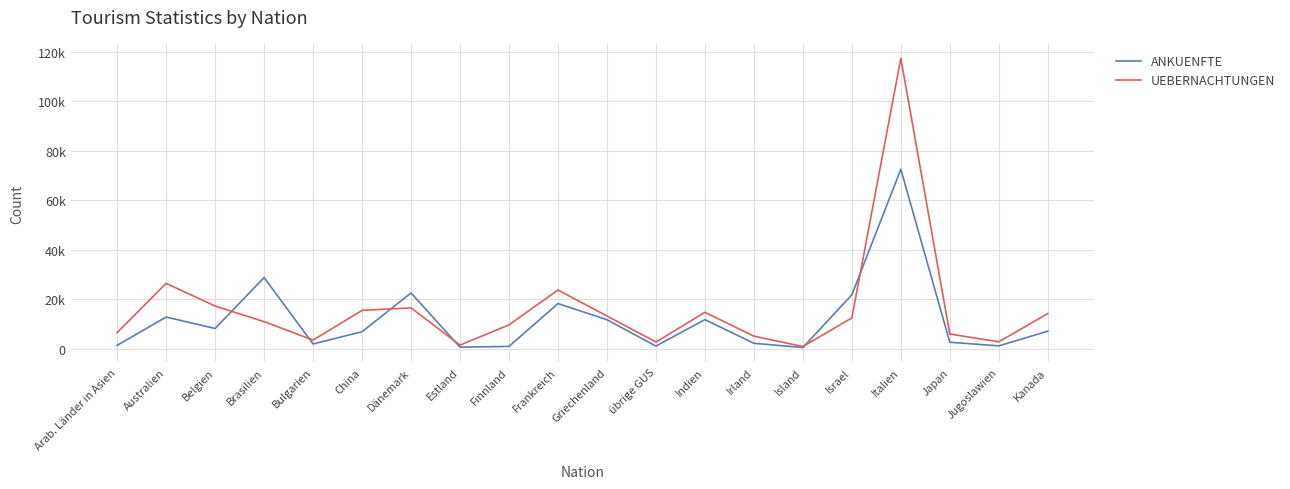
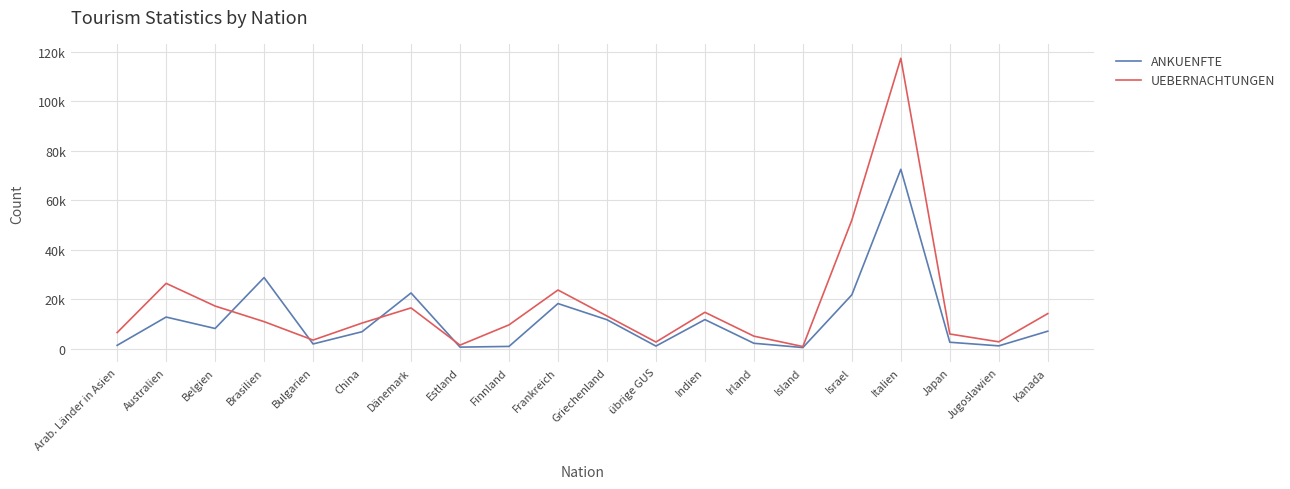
  {
    "ANKUENFTE": {
      "Arab. Länder in Asien": 1000,
      "Australien": 13000,
      "Belgien": 8000,
      "Brasilien": 29000,
      "Bulgarien": 2000,
      "China": 7000,
      "Dänemark": 23000,
      "Finnland": 1000,
      "Frankreich": 18000,
      "Griechenland": 12000,
      "übrige GUS": 1000,
      "Indien": 12000,
      "Irland": 2000,
      "Israel": 22000,
      "Italien": 73000,
      "Japan": 3000,
      "Jugoslawien": 1000,
      "Kanada": 7000
    },
    "UEBERNACHTUNGEN": {
      "Arab. Länder in Asien": 7000,
      "Australien": 26000,
      "Belgien": 17000,
      "Brasilien": 11000,
      "Bulgarien": 4000,
-     "China": 16000,
+     "China": 10000,
      "Dänemark": 17000,
      "Finnland": 10000,
      "Frankreich": 24000,
      "Griechenland": 13000,
      "übrige GUS": 3000,
      "Indien": 15000,
      "Irland": 5000,
-     "Israel": 13000,
+     "Israel": 52000,
      "Italien": 117000,
      "Japan": 6000,
      "Jugoslawien": 3000,
      "Kanada": 14000
    }
  }
